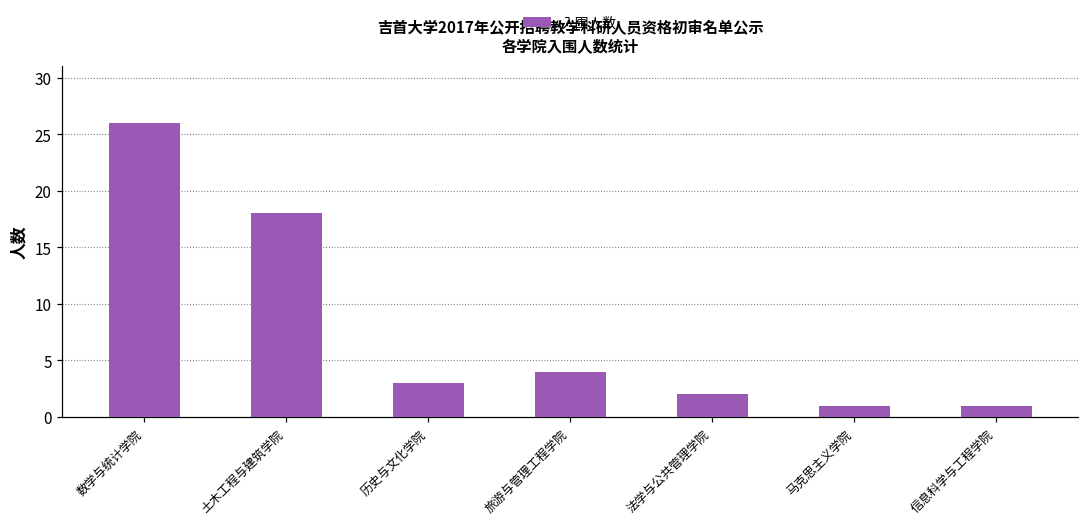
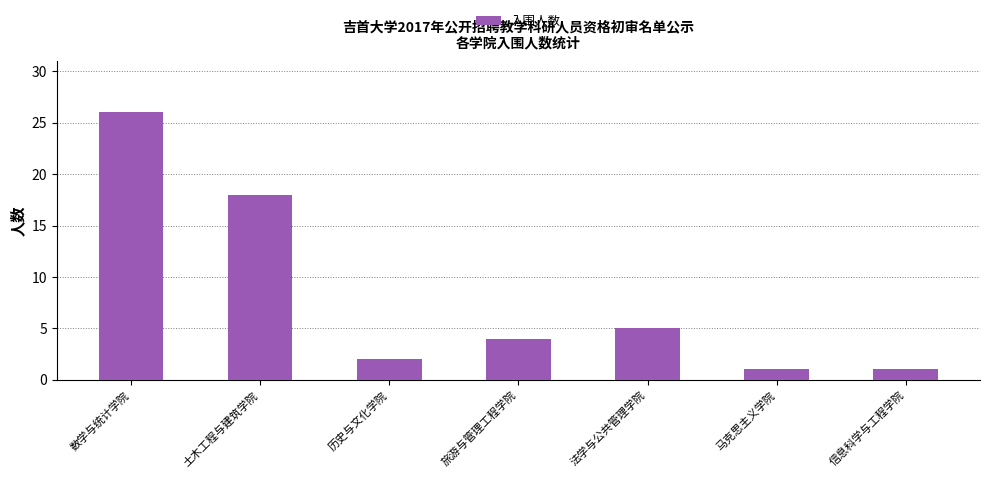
  {
    "数学与统计学院": 26,
    "土木工程与建筑学院": 18,
-   "历史与文化学院": 3,
+   "历史与文化学院": 2,
    "旅游与管理工程学院": 4,
-   "法学与公共管理学院": 2,
+   "法学与公共管理学院": 5,
    "马克思主义学院": 1,
    "信息科学与工程学院": 1
  }
